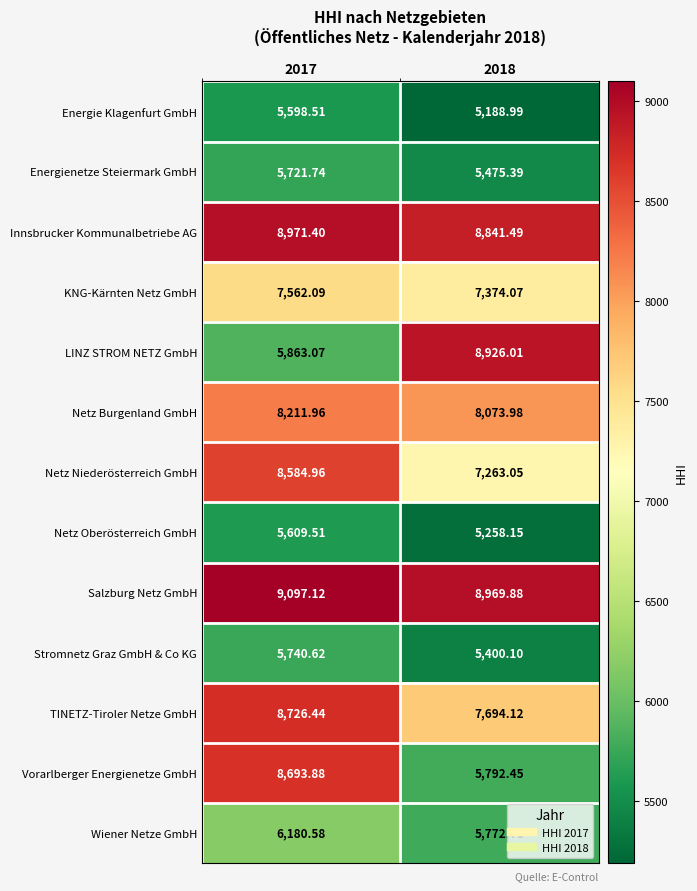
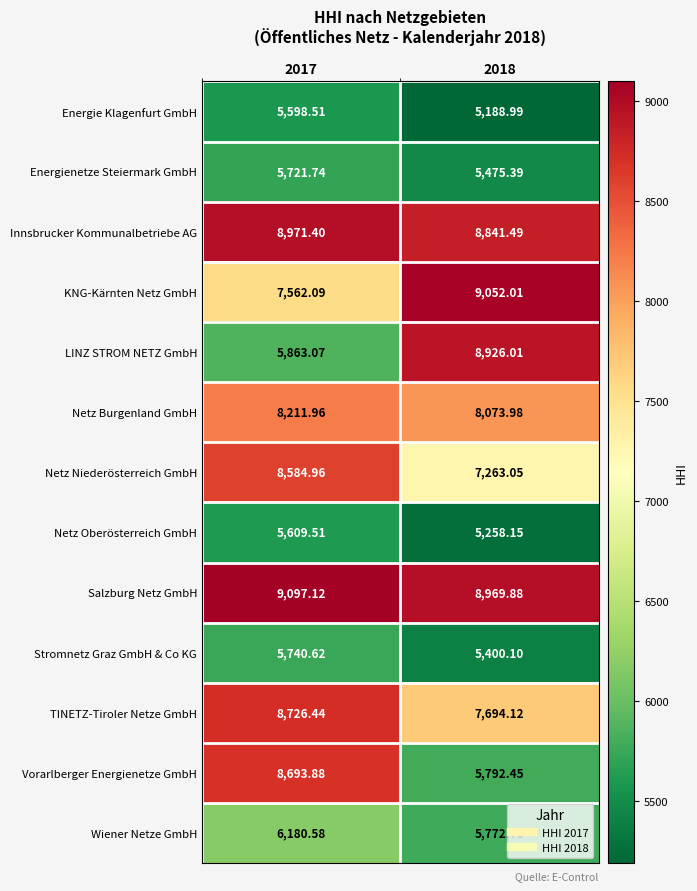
  {
    "Energie Klagenfurt GmbH": {
      "2017": "5,598.51",
      "2018": "5,188.99"
    },
    "Energienetze Steiermark GmbH": {
      "2017": "5,721.74",
      "2018": "5,475.39"
    },
    "Innsbrucker Kommunalbetriebe AG": {
      "2017": "8,971.40",
      "2018": "8,841.49"
    },
    "KNG-Kärnten Netz GmbH": {
      "2017": "7,562.09",
-     "2018": "7,374.07"
+     "2018": "9,052.01"
    },
    "LINZ STROM NETZ GmbH": {
      "2017": "5,863.07",
      "2018": "8,926.01"
    },
    "Netz Burgenland GmbH": {
      "2017": "8,211.96",
      "2018": "8,073.98"
    },
    "Netz Niederösterreich GmbH": {
      "2017": "8,584.96",
      "2018": "7,263.05"
    },
    "Netz Oberösterreich GmbH": {
      "2017": "5,609.51",
      "2018": "5,258.15"
    },
    "Salzburg Netz GmbH": {
      "2017": "9,097.12",
      "2018": "8,969.88"
    },
    "Stromnetz Graz GmbH & Co KG": {
      "2017": "5,740.62",
      "2018": "5,400.10"
    },
    "TINETZ-Tiroler Netze GmbH": {
      "2017": "8,726.44",
      "2018": "7,694.12"
    },
    "Vorarlberger Energienetze GmbH": {
      "2017": "8,693.88",
      "2018": "5,792.45"
    },
    "Wiener Netze GmbH": {
      "2017": "6,180.58"
    }
  }
